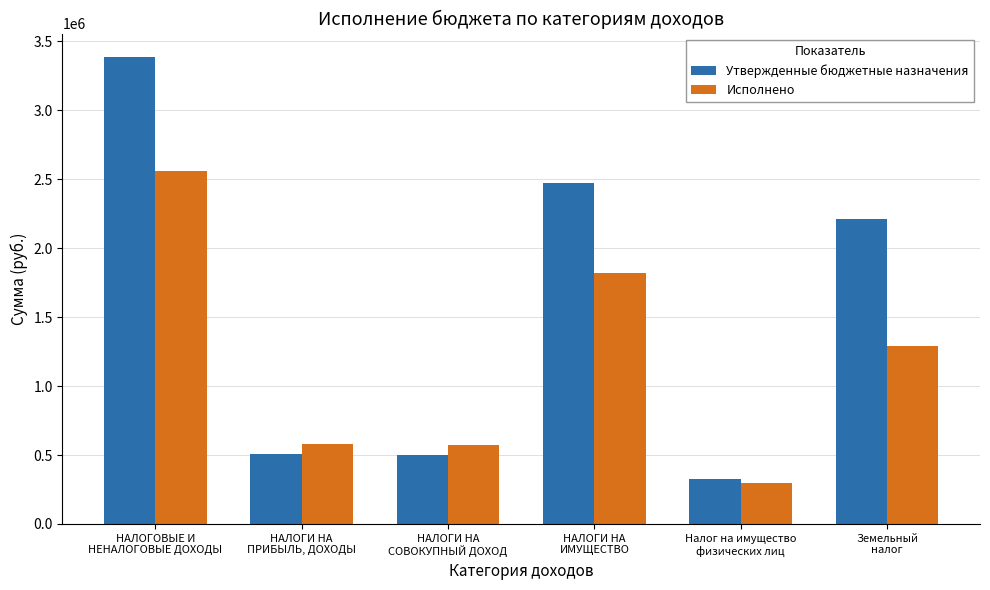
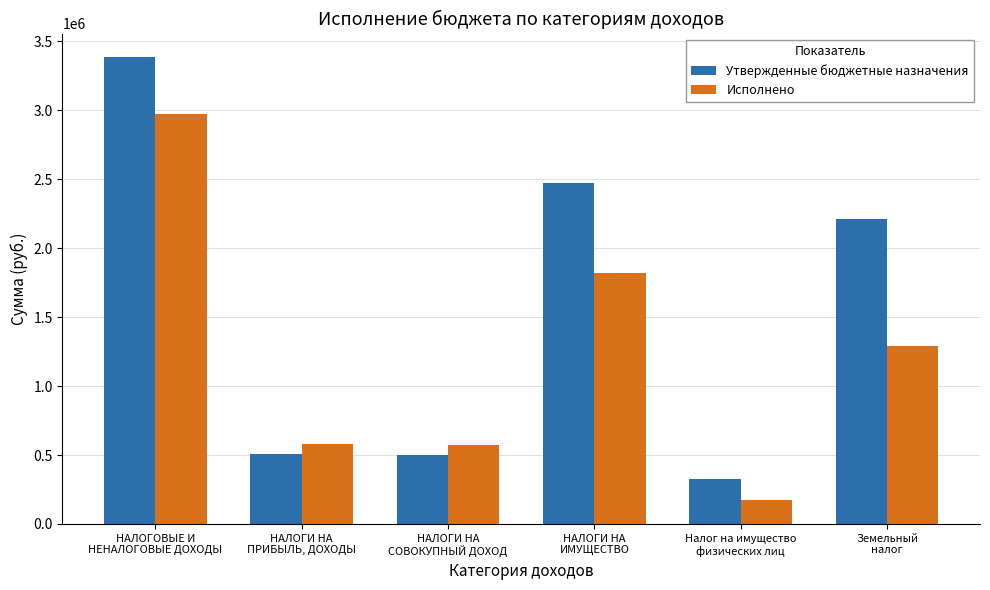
  {
    "Утвержденные бюджетные назначения": {
      "НАЛОГОВЫЕ И НЕНАЛОГОВЫЕ ДОХОДЫ": 3390000,
      "НАЛОГИ НА ПРИБЫЛЬ, ДОХОДЫ": 500000,
      "НАЛОГИ НА СОВОКУПНЫЙ ДОХОД": 500000,
      "НАЛОГИ НА ИМУЩЕСТВО": 2470000,
      "Налог на имущество физических лиц": 320000,
      "Земельный налог": 2210000
    },
    "Исполнено": {
-     "НАЛОГОВЫЕ И НЕНАЛОГОВЫЕ ДОХОДЫ": 2560000,
+     "НАЛОГОВЫЕ И НЕНАЛОГОВЫЕ ДОХОДЫ": 2970000,
      "НАЛОГИ НА ПРИБЫЛЬ, ДОХОДЫ": 580000,
      "НАЛОГИ НА СОВОКУПНЫЙ ДОХОД": 570000,
      "НАЛОГИ НА ИМУЩЕСТВО": 1820000,
-     "Налог на имущество физических лиц": 290000,
+     "Налог на имущество физических лиц": 170000,
      "Земельный налог": 1290000
    }
  }
